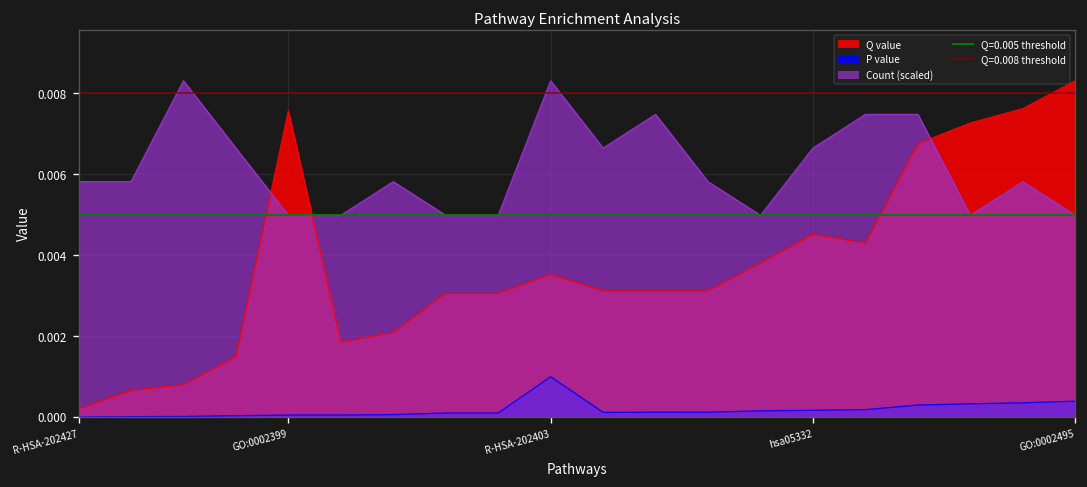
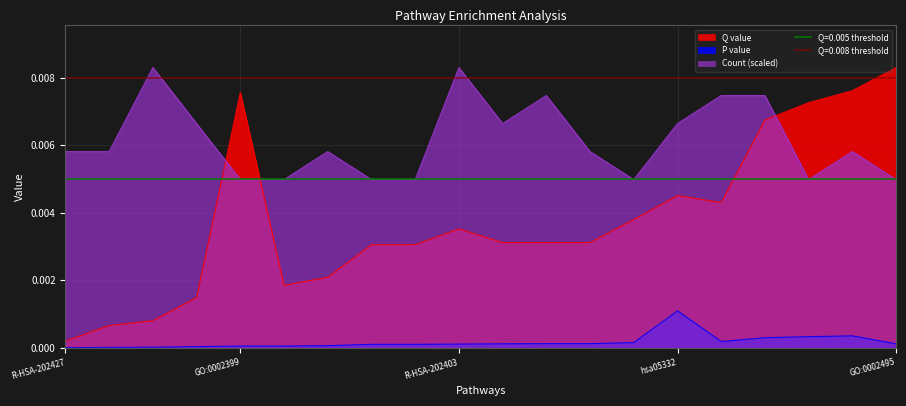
  {
    "Q value": {
      "R-HSA-202427": 0.0002,
      "GO:0002399": 0.0076,
      "R-HSA-202403": 0.0035,
      "hsa05332": 0.0045,
      "GO:0002495": 0.0083
    },
    "P value": {
      "R-HSA-202427": 0.0000,
      "GO:0002399": 0.0001,
-     "R-HSA-202403": 0.0010,
-     "hsa05332": 0.0002,
-     "GO:0002495": 0.0004
+     "R-HSA-202403": 0.0001,
+     "hsa05332": 0.0011,
+     "GO:0002495": 0.0001
    },
    "Count (scaled)": {
      "R-HSA-202427": 0.0058,
      "GO:0002399": 0.0050,
      "R-HSA-202403": 0.0083,
      "hsa05332": 0.0066,
      "GO:0002495": 0.0050
    }
  }
